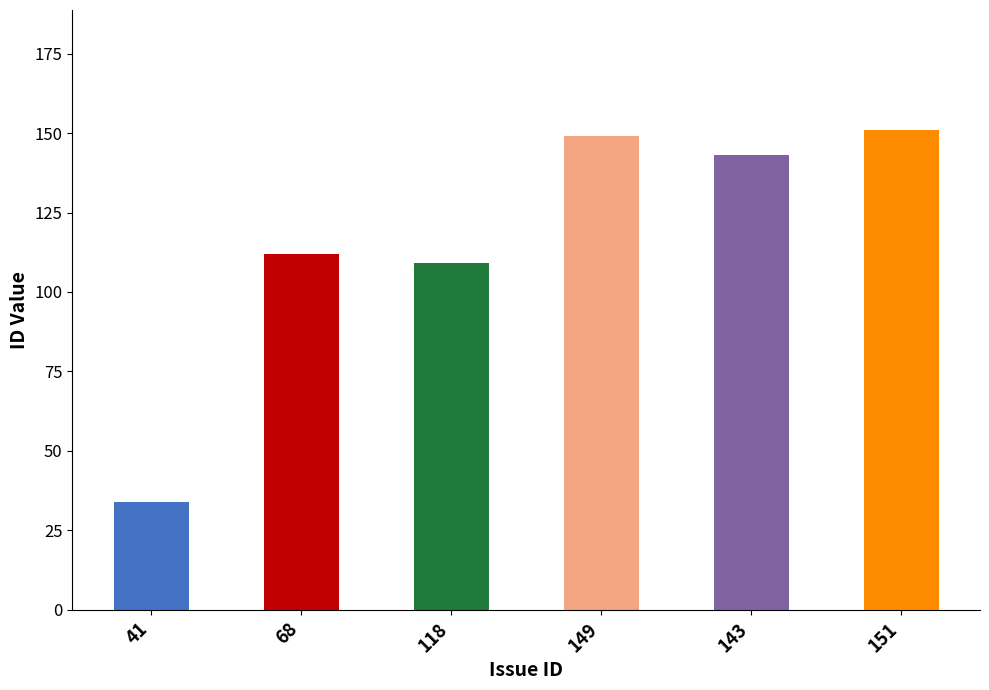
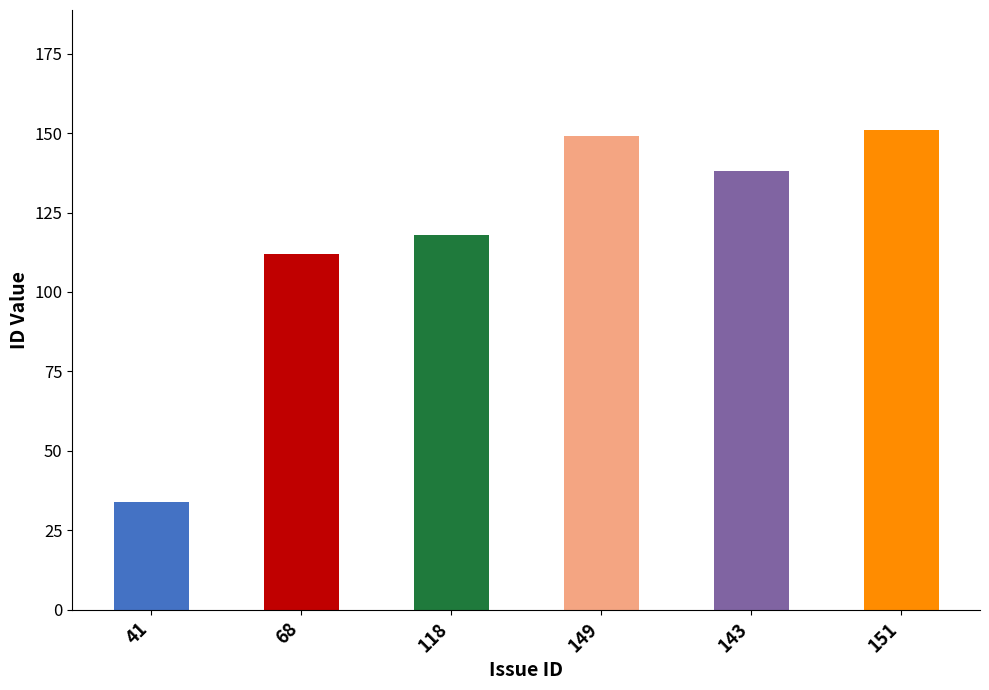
  {
    "41": 34,
    "68": 112,
-   "118": 109,
+   "118": 118,
    "149": 149,
-   "143": 143,
+   "143": 138,
    "151": 151
  }
